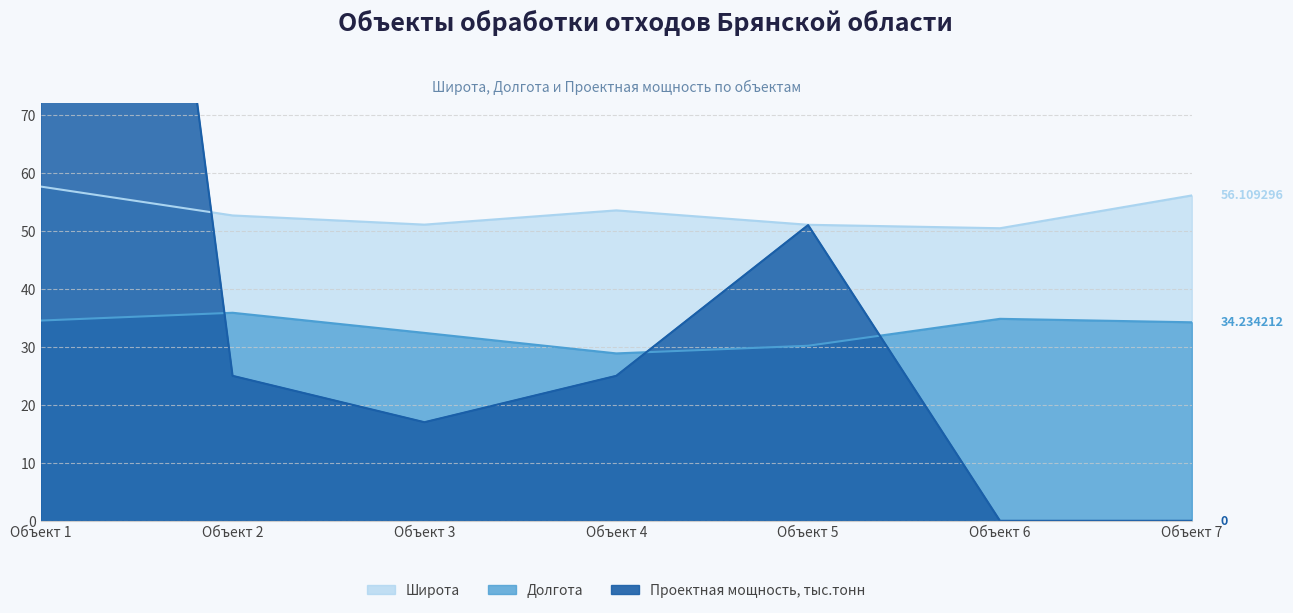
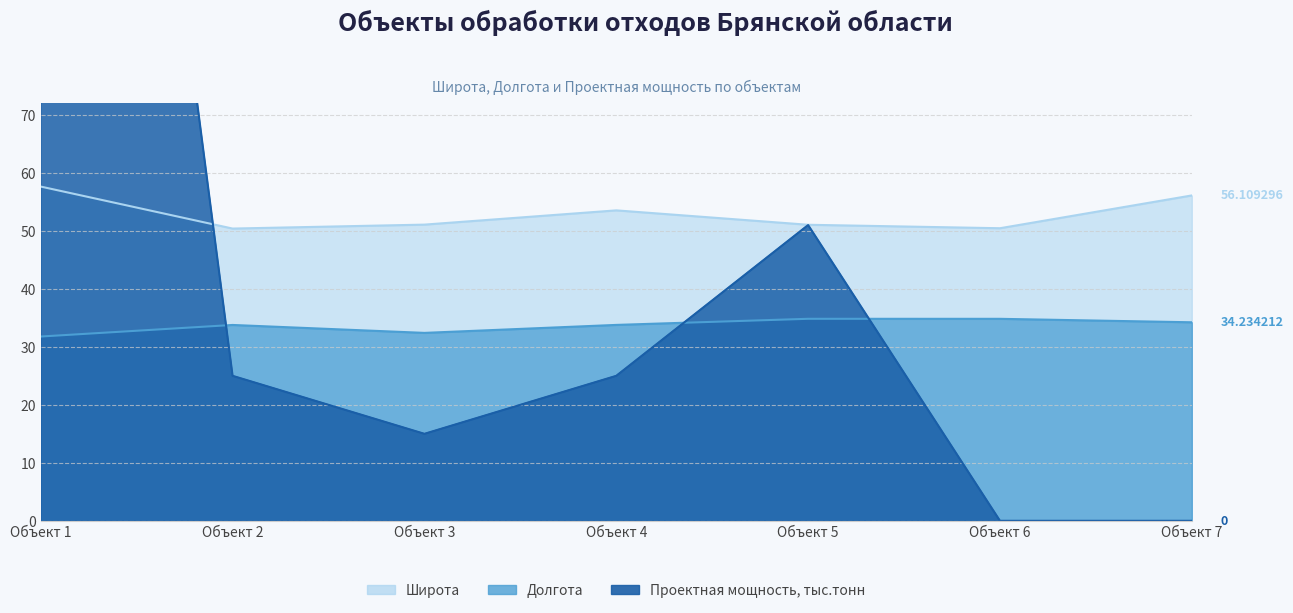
  {
    "Широта": {
      "Объект 1": 58,
-     "Объект 2": 53,
+     "Объект 2": 50,
      "Объект 3": 51,
      "Объект 4": 54,
      "Объект 6": 50,
      "Объект 7": 56
    },
    "Долгота": {
-     "Объект 1": 35,
-     "Объект 2": 36,
+     "Объект 1": 32,
+     "Объект 2": 34,
      "Объект 3": 32,
-     "Объект 4": 29,
-     "Объект 5": 30,
+     "Объект 4": 34,
+     "Объект 5": 35,
      "Объект 6": 35,
      "Объект 7": 34
    },
    "Проектная мощность, тыс.тонн": {
      "Объект 2": 25,
-     "Объект 3": 17,
+     "Объект 3": 15,
      "Объект 4": 25,
      "Объект 6": 0
    }
  }
